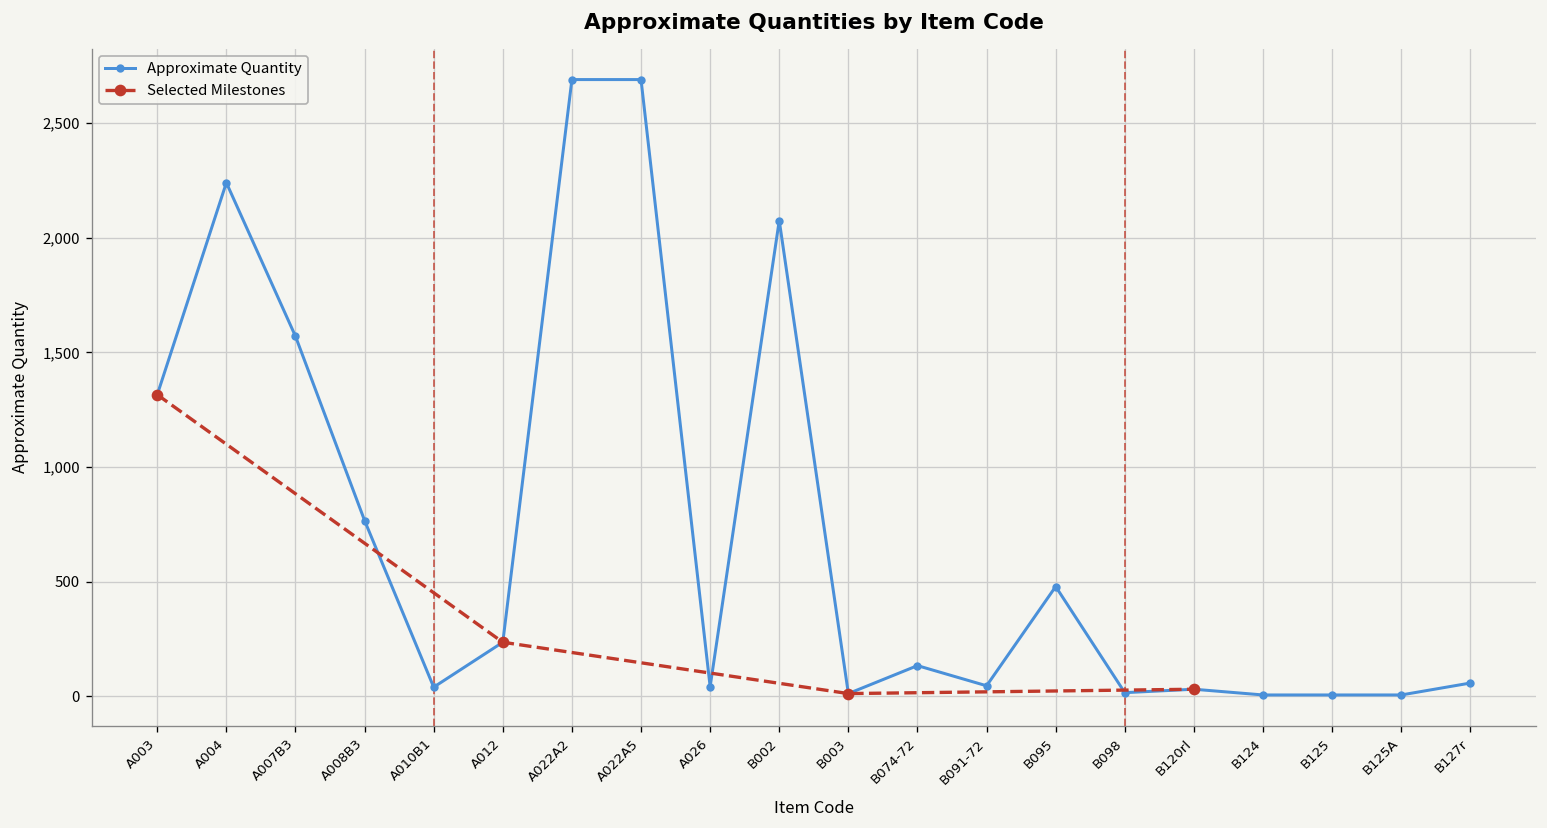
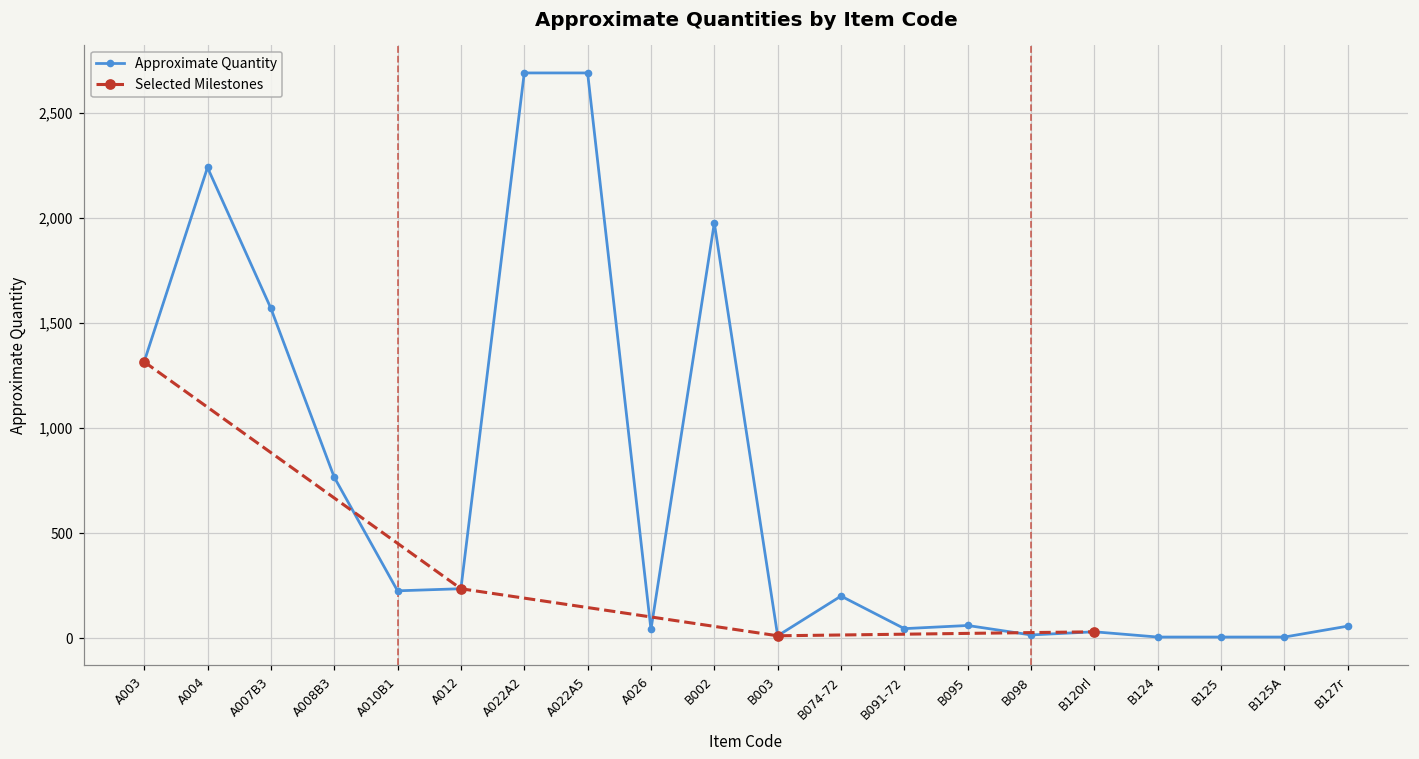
  {
    "Approximate Quantity": {
      "A004": "2,240",
      "A007B3": "1,570",
      "A008B3": "770",
-     "A010B1": "40",
+     "A010B1": "230",
      "A022A2": "2,690",
      "A022A5": "2,690",
      "A026": "40",
-     "B002": "2,080",
-     "B074-72": "130",
+     "B002": "1,980",
+     "B074-72": "200",
      "B091-72": "50",
-     "B095": "480",
+     "B095": "60",
      "B098": "20",
      "B124": "10",
      "B125": "10",
      "B125A": "10",
      "B127r": "60"
    }
  }
